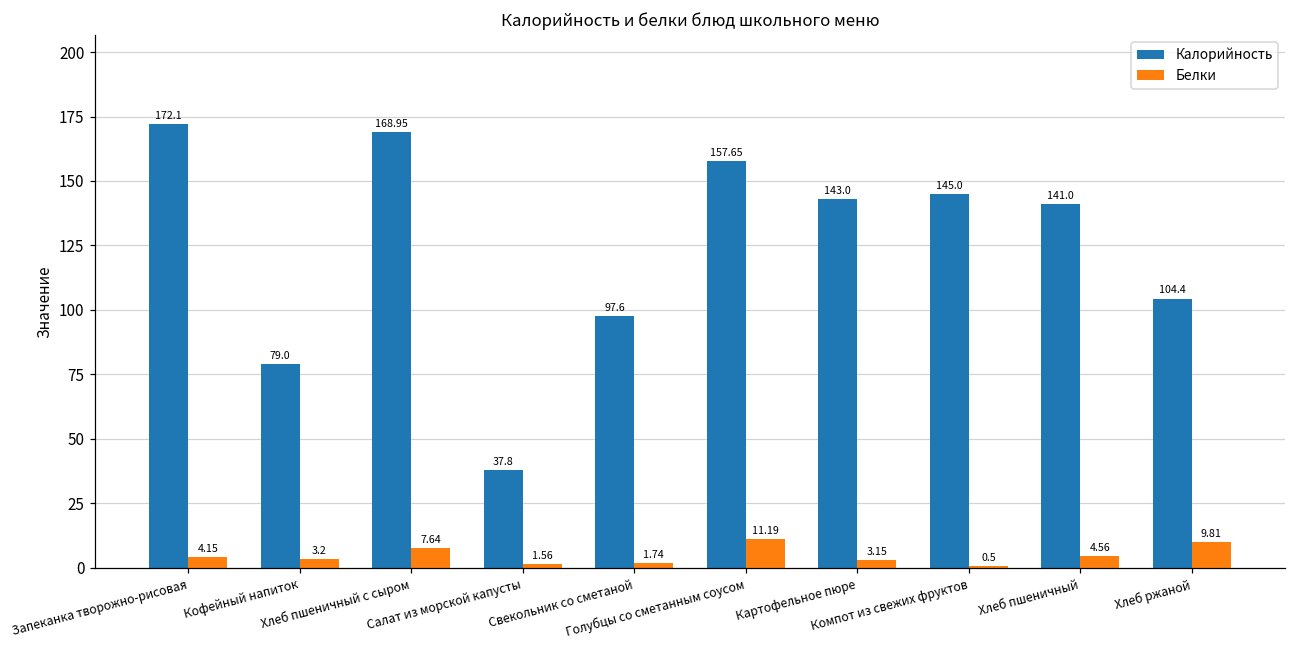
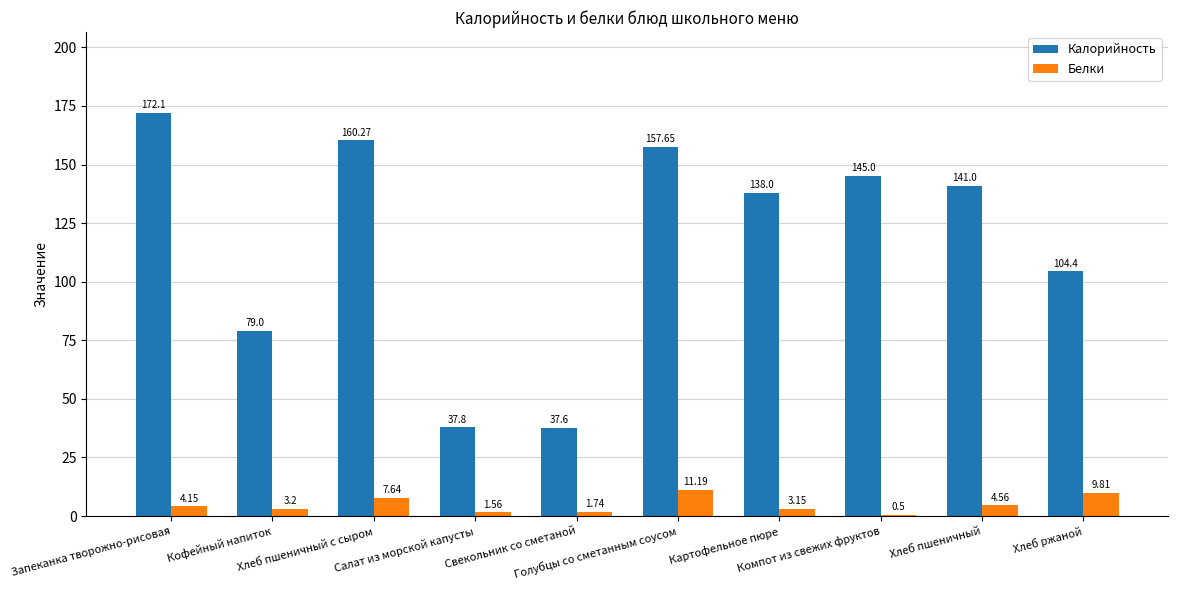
  {
    "Калорийность": {
      "Запеканка творожно-рисовая": 172.1,
      "Кофейный напиток": 79.0,
-     "Хлеб пшеничный с сыром": 168.95,
+     "Хлеб пшеничный с сыром": 160.27,
      "Салат из морской капусты": 37.8,
-     "Свекольник со сметаной": 97.6,
+     "Свекольник со сметаной": 37.6,
      "Голубцы со сметанным соусом": 157.65,
-     "Картофельное пюре": 143.0,
+     "Картофельное пюре": 138.0,
      "Компот из свежих фруктов": 145.0,
      "Хлеб пшеничный": 141.0,
      "Хлеб ржаной": 104.4
    },
    "Белки": {
      "Запеканка творожно-рисовая": 4.15,
      "Кофейный напиток": 3.2,
      "Хлеб пшеничный с сыром": 7.64,
      "Салат из морской капусты": 1.56,
      "Свекольник со сметаной": 1.74,
      "Голубцы со сметанным соусом": 11.19,
      "Картофельное пюре": 3.15,
      "Компот из свежих фруктов": 0.5,
      "Хлеб пшеничный": 4.56,
      "Хлеб ржаной": 9.81
    }
  }
